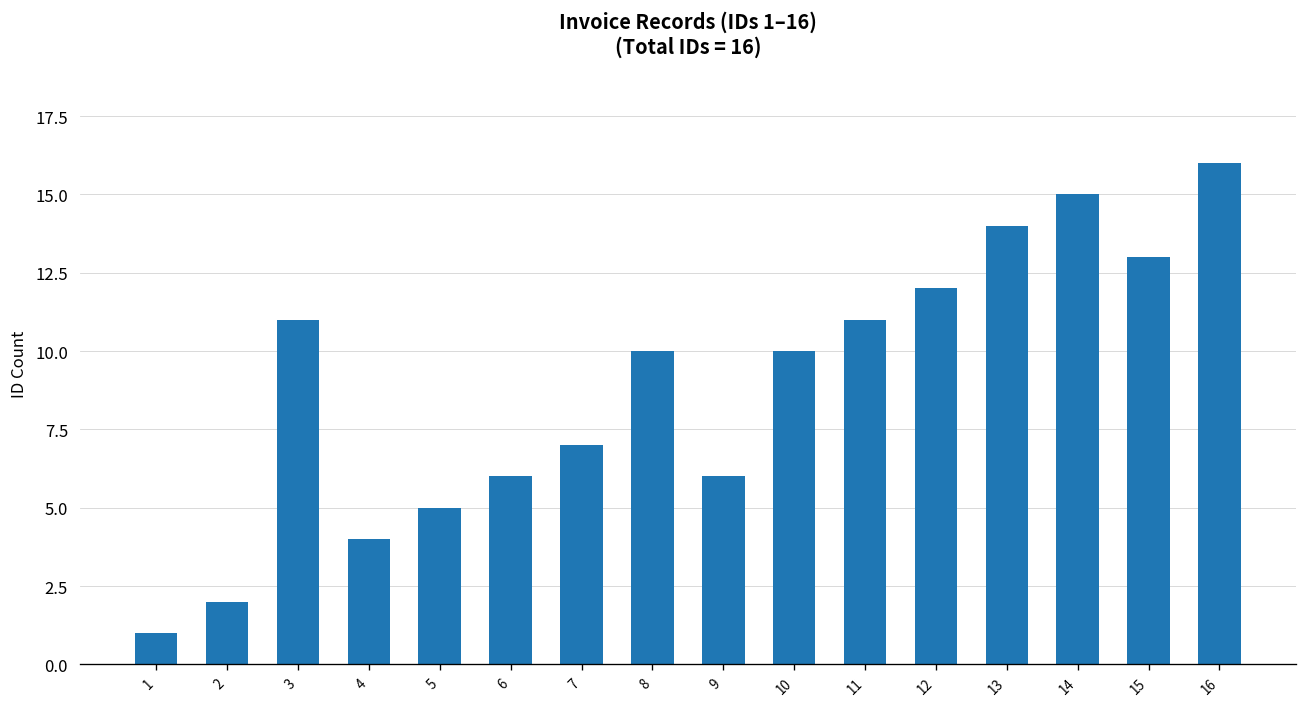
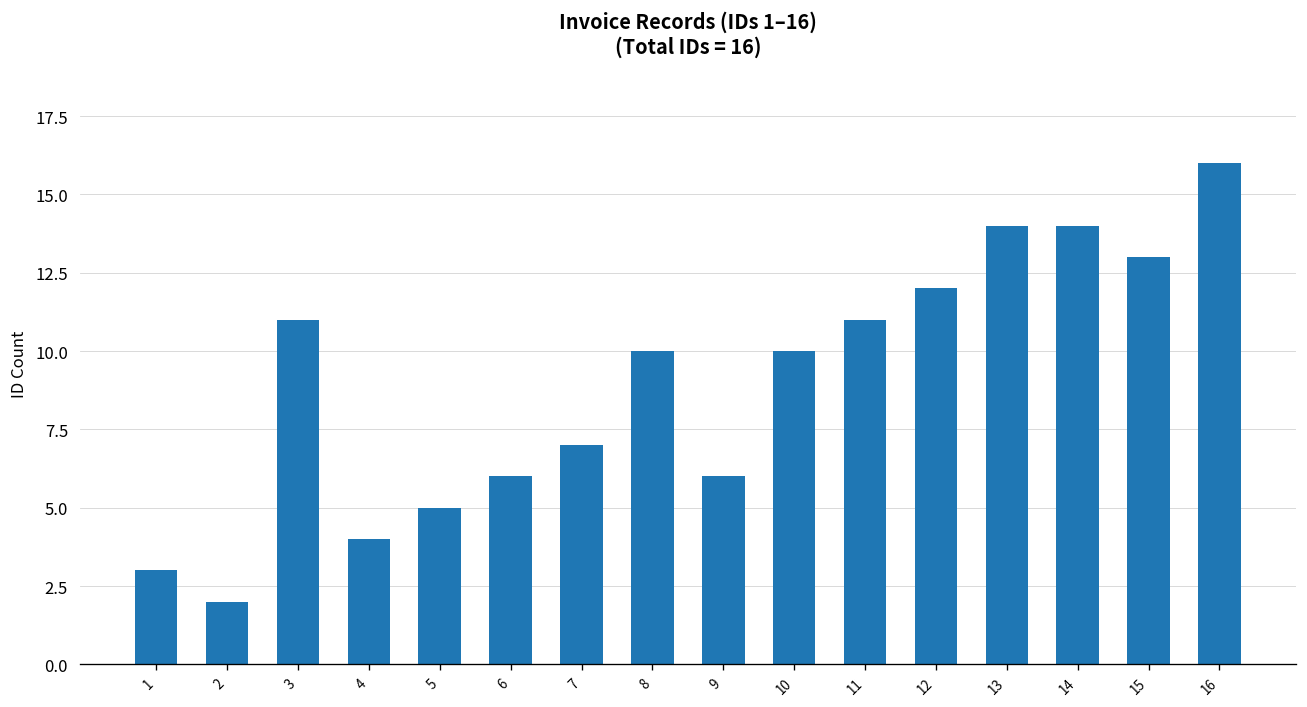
  {
-   "1": 1,
+   "1": 3,
    "2": 2,
    "3": 11,
    "4": 4,
    "5": 5,
    "6": 6,
    "7": 7,
    "8": 10,
    "9": 6,
    "10": 10,
    "11": 11,
    "12": 12,
    "13": 14,
-   "14": 15,
+   "14": 14,
    "15": 13,
    "16": 16
  }
